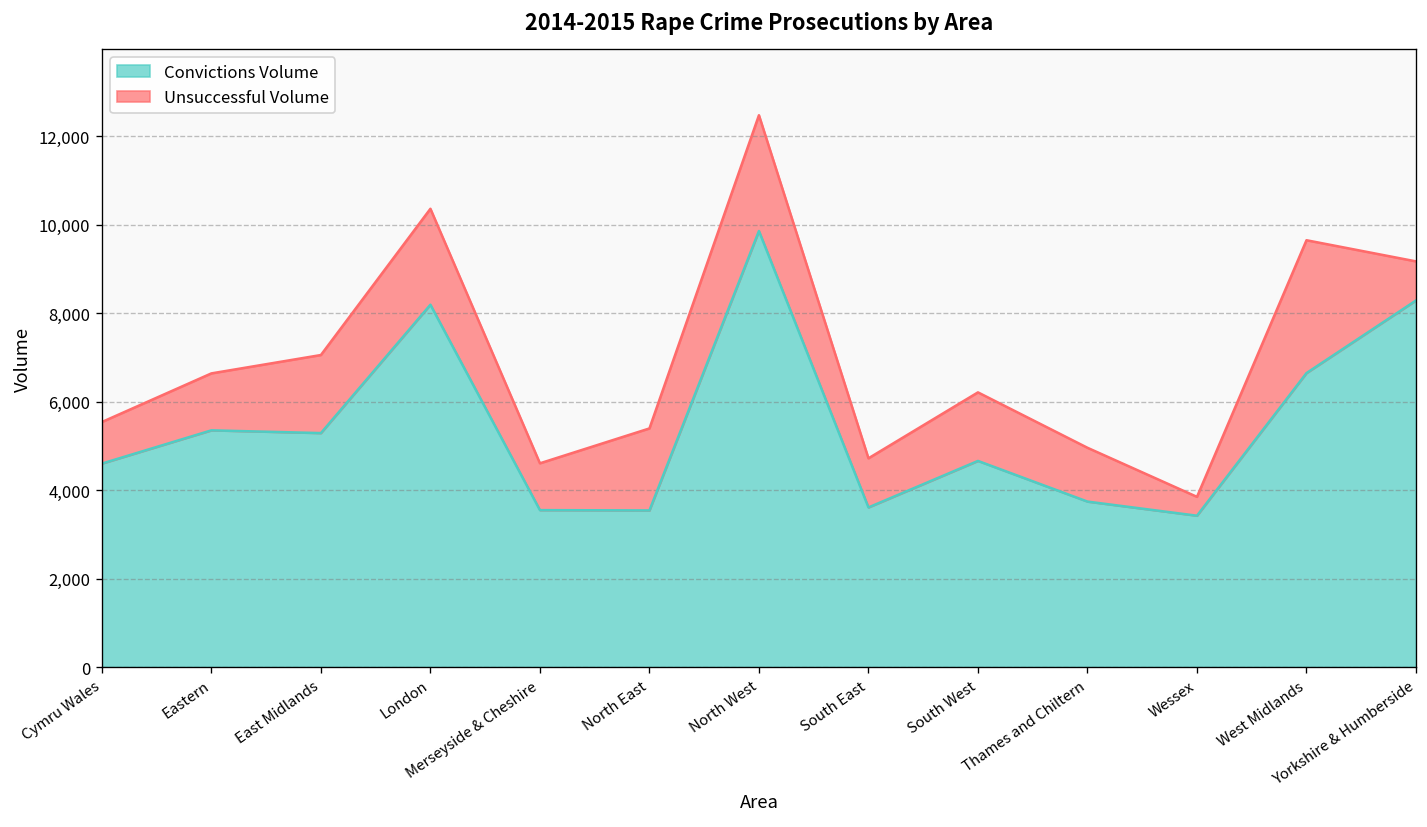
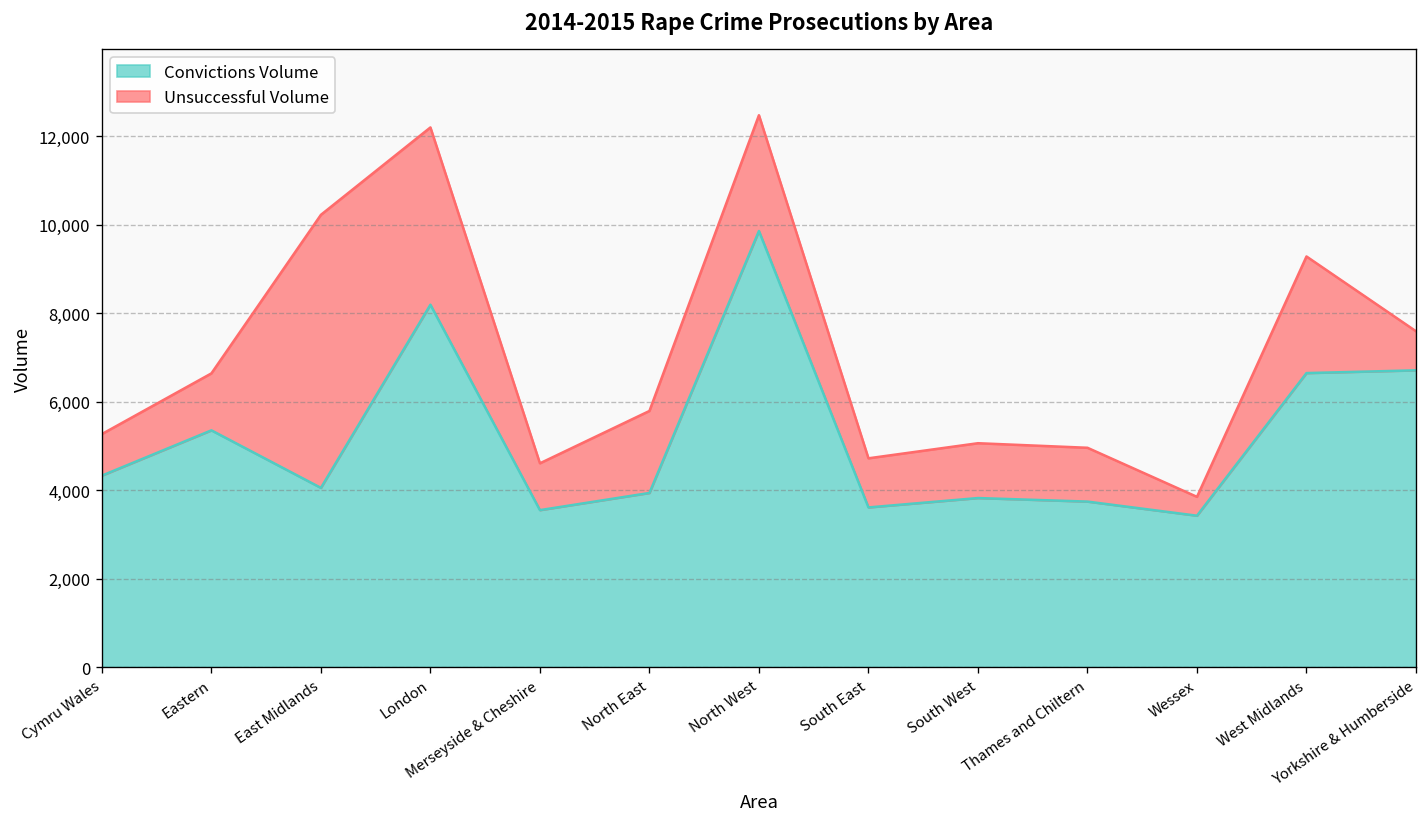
  {
    "Convictions Volume": {
-     "Cymru Wales": "4,600",
+     "Cymru Wales": "4,300",
      "Eastern": "5,300",
-     "East Midlands": "5,300",
+     "East Midlands": "4,000",
      "London": "8,200",
      "Merseyside & Cheshire": "3,500",
-     "North East": "3,500",
+     "North East": "3,900",
      "North West": "9,900",
      "South East": "3,600",
-     "South West": "4,700",
+     "South West": "3,800",
      "Thames and Chiltern": "3,700",
      "Wessex": "3,400",
      "West Midlands": "6,600",
-     "Yorkshire & Humberside": "8,300"
+     "Yorkshire & Humberside": "6,700"
    },
    "Unsuccessful Volume": {
      "Cymru Wales": "900",
      "Eastern": "1,300",
-     "East Midlands": "1,800",
-     "London": "2,200",
+     "East Midlands": "6,200",
+     "London": "4,000",
      "Merseyside & Cheshire": "1,100",
      "North East": "1,900",
      "North West": "2,600",
      "South East": "1,100",
-     "South West": "1,500",
+     "South West": "1,200",
      "Thames and Chiltern": "1,200",
      "Wessex": "400",
-     "West Midlands": "3,000",
+     "West Midlands": "2,600",
      "Yorkshire & Humberside": "900"
    }
  }
